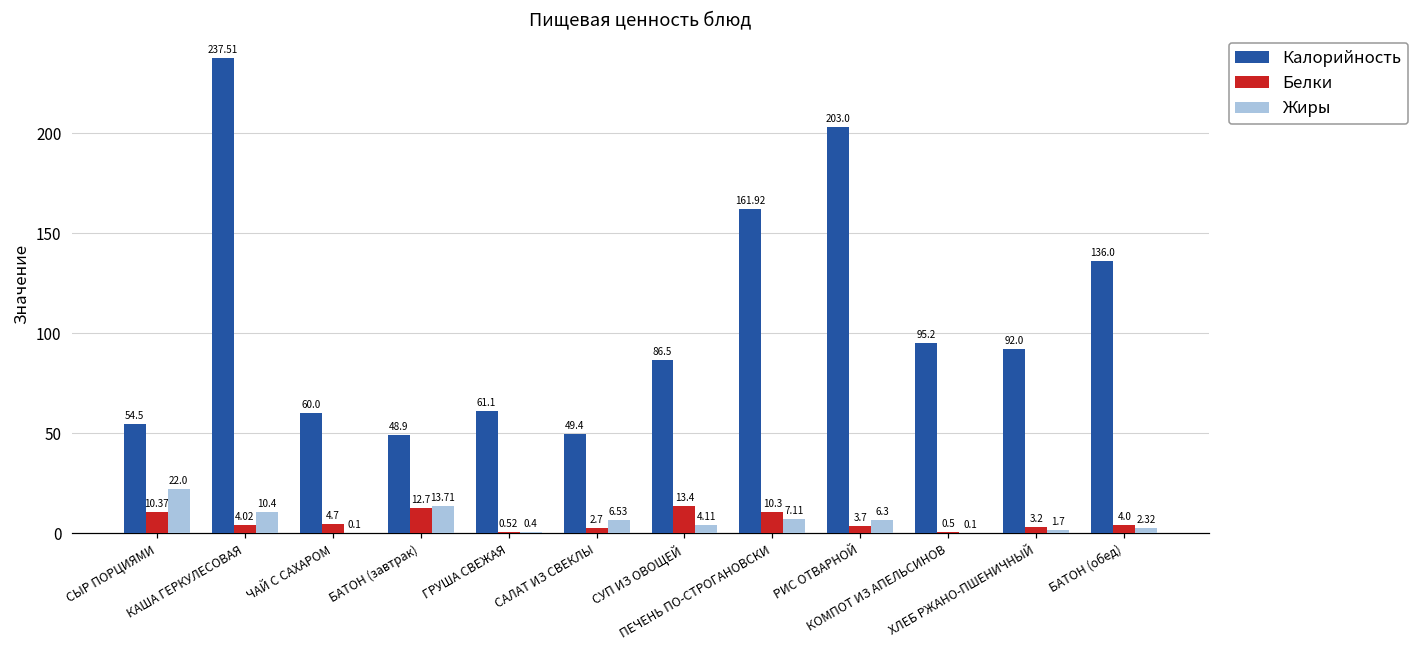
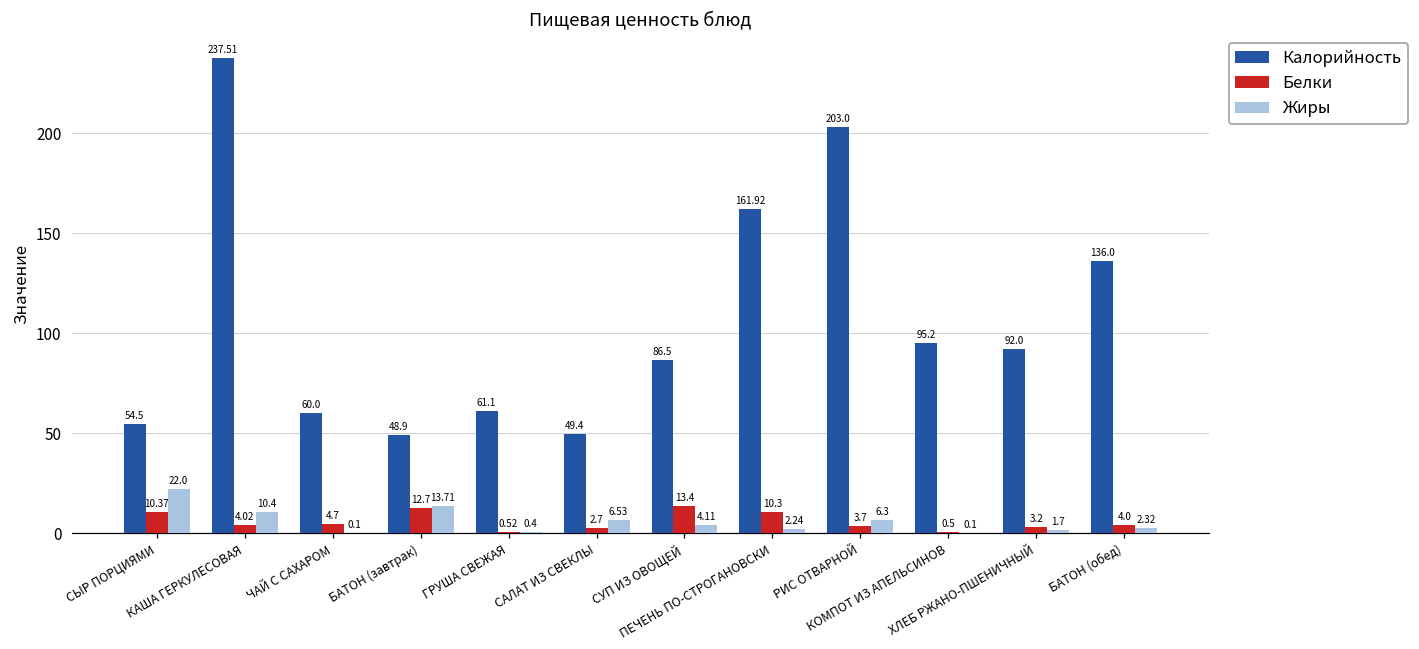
  {
    "Калорийность": {
      "СЫР ПОРЦИЯМИ": 54.5,
      "КАША ГЕРКУЛЕСОВАЯ": 237.51,
      "ЧАЙ С САХАРОМ": 60.0,
      "БАТОН (завтрак)": 48.9,
      "ГРУША СВЕЖАЯ": 61.1,
      "САЛАТ ИЗ СВЕКЛЫ": 49.4,
      "СУП ИЗ ОВОЩЕЙ": 86.5,
      "ПЕЧЕНЬ ПО-СТРОГАНОВСКИ": 161.92,
      "РИС ОТВАРНОЙ": 203.0,
      "КОМПОТ ИЗ АПЕЛЬСИНОВ": 95.2,
      "ХЛЕБ РЖАНО-ПШЕНИЧНЫЙ": 92.0,
      "БАТОН (обед)": 136.0
    },
    "Белки": {
      "СЫР ПОРЦИЯМИ": 10.37,
      "КАША ГЕРКУЛЕСОВАЯ": 4.02,
      "ЧАЙ С САХАРОМ": 4.7,
      "БАТОН (завтрак)": 12.7,
      "ГРУША СВЕЖАЯ": 0.52,
      "САЛАТ ИЗ СВЕКЛЫ": 2.7,
      "СУП ИЗ ОВОЩЕЙ": 13.4,
      "ПЕЧЕНЬ ПО-СТРОГАНОВСКИ": 10.3,
      "РИС ОТВАРНОЙ": 3.7,
      "КОМПОТ ИЗ АПЕЛЬСИНОВ": 0.5,
      "ХЛЕБ РЖАНО-ПШЕНИЧНЫЙ": 3.2,
      "БАТОН (обед)": 4.0
    },
    "Жиры": {
      "СЫР ПОРЦИЯМИ": 22.0,
      "КАША ГЕРКУЛЕСОВАЯ": 10.4,
      "ЧАЙ С САХАРОМ": 0.1,
      "БАТОН (завтрак)": 13.71,
      "ГРУША СВЕЖАЯ": 0.4,
      "САЛАТ ИЗ СВЕКЛЫ": 6.53,
      "СУП ИЗ ОВОЩЕЙ": 4.11,
-     "ПЕЧЕНЬ ПО-СТРОГАНОВСКИ": 7.11,
+     "ПЕЧЕНЬ ПО-СТРОГАНОВСКИ": 2.24,
      "РИС ОТВАРНОЙ": 6.3,
      "КОМПОТ ИЗ АПЕЛЬСИНОВ": 0.1,
      "ХЛЕБ РЖАНО-ПШЕНИЧНЫЙ": 1.7,
      "БАТОН (обед)": 2.32
    }
  }
